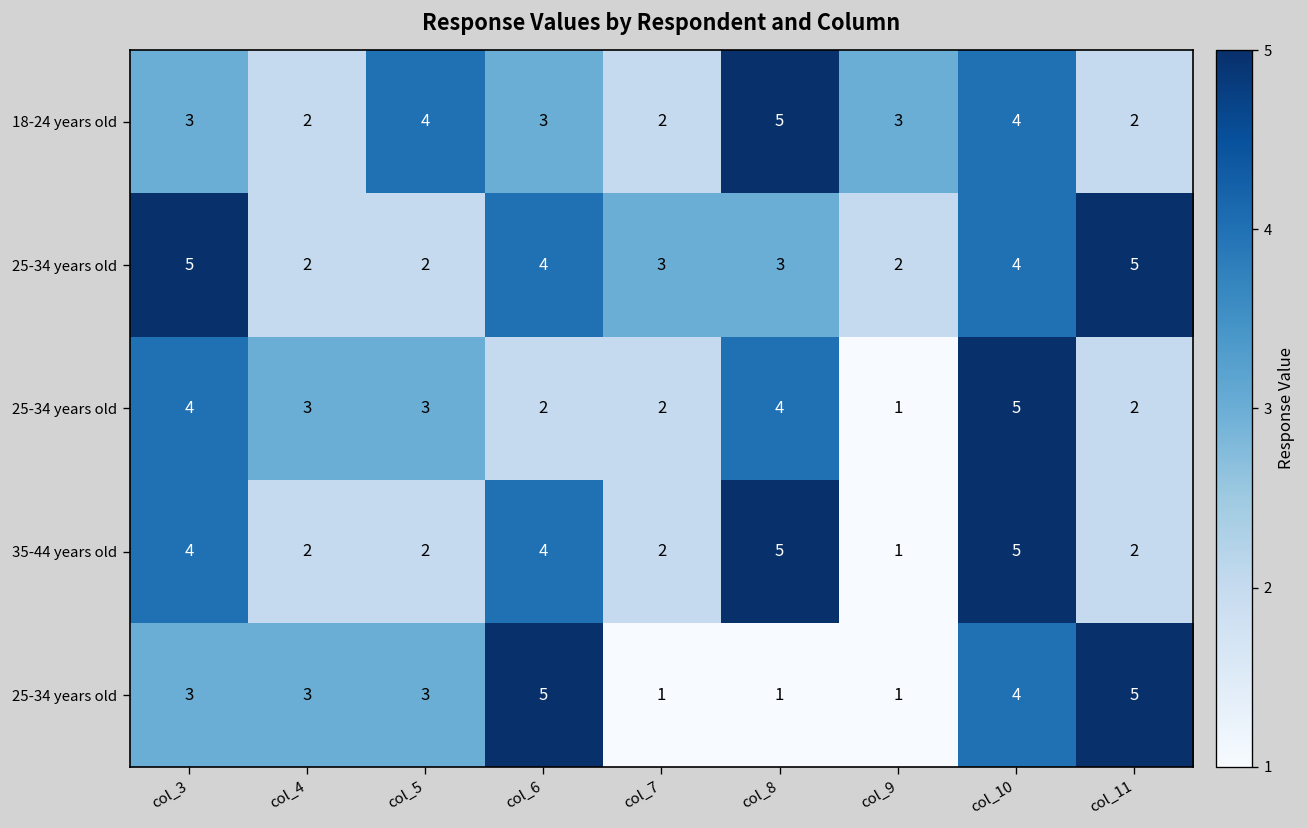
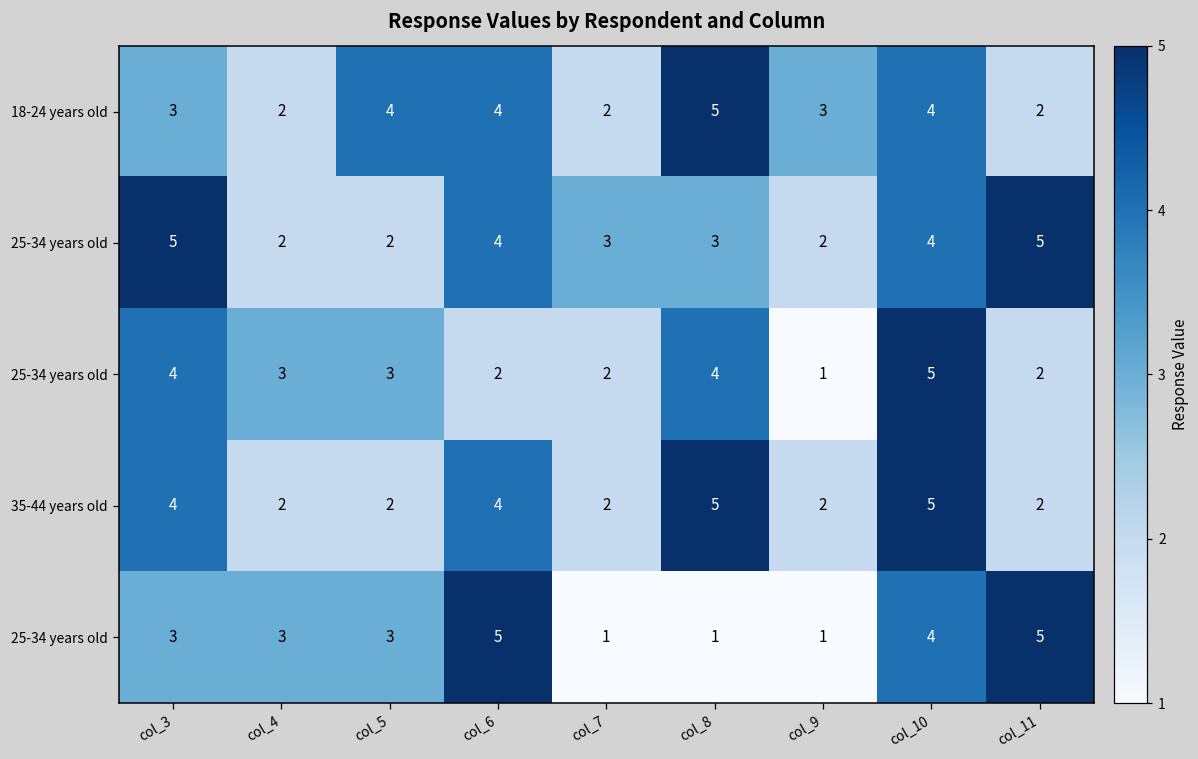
  {
    "18-24 years old": {
      "col_3": 3,
      "col_4": 2,
      "col_5": 4,
-     "col_6": 3,
+     "col_6": 4,
      "col_7": 2,
      "col_8": 5,
      "col_9": 3,
      "col_10": 4,
      "col_11": 2
    },
    "35-44 years old": {
      "col_3": 4,
      "col_4": 2,
      "col_5": 2,
      "col_6": 4,
      "col_7": 2,
      "col_8": 5,
-     "col_9": 1,
+     "col_9": 2,
      "col_10": 5,
      "col_11": 2
    }
  }
